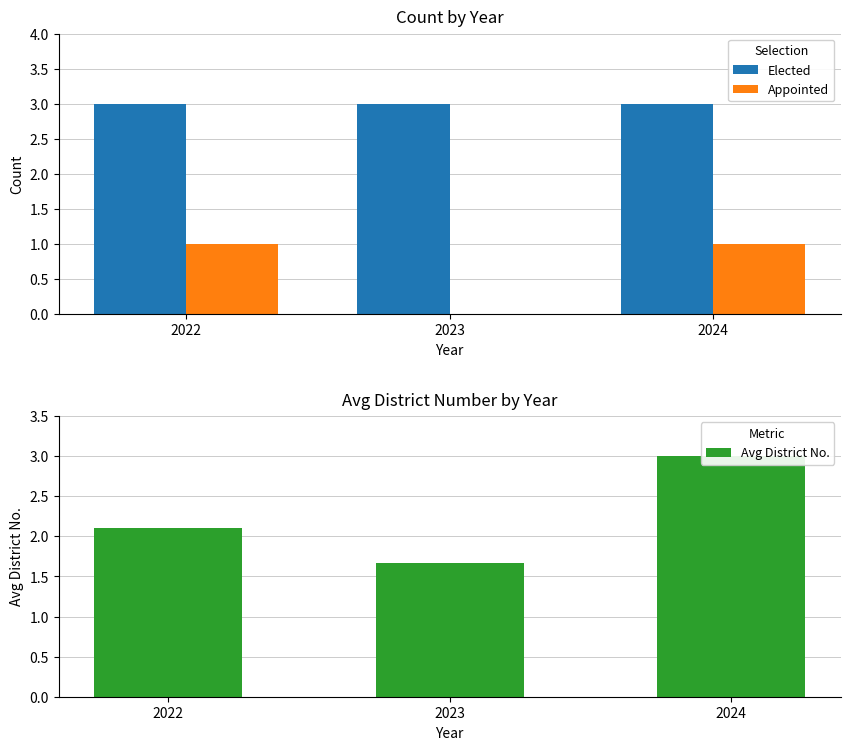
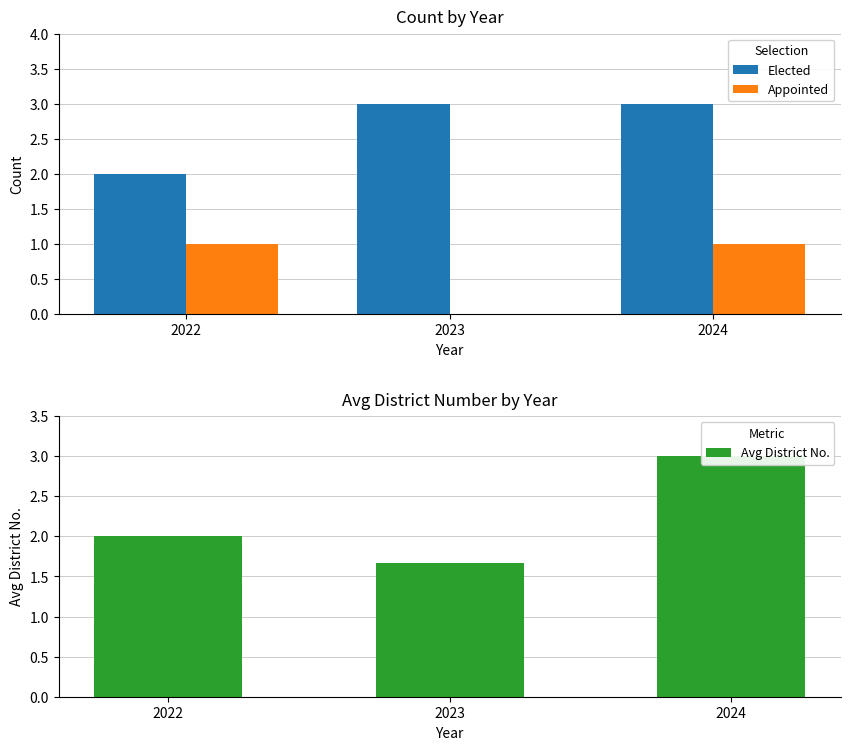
  {
    "Count by Year": {
      "Elected": {
-       "2022": 3,
+       "2022": 2,
        "2023": 3,
        "2024": 3
      },
      "Appointed": {
        "2022": 1,
        "2023": 0,
        "2024": 1
      }
    },
    "Avg District Number by Year": {
-     "2022": 2.1,
+     "2022": 2.0,
      "2023": 1.7
    }
  }
